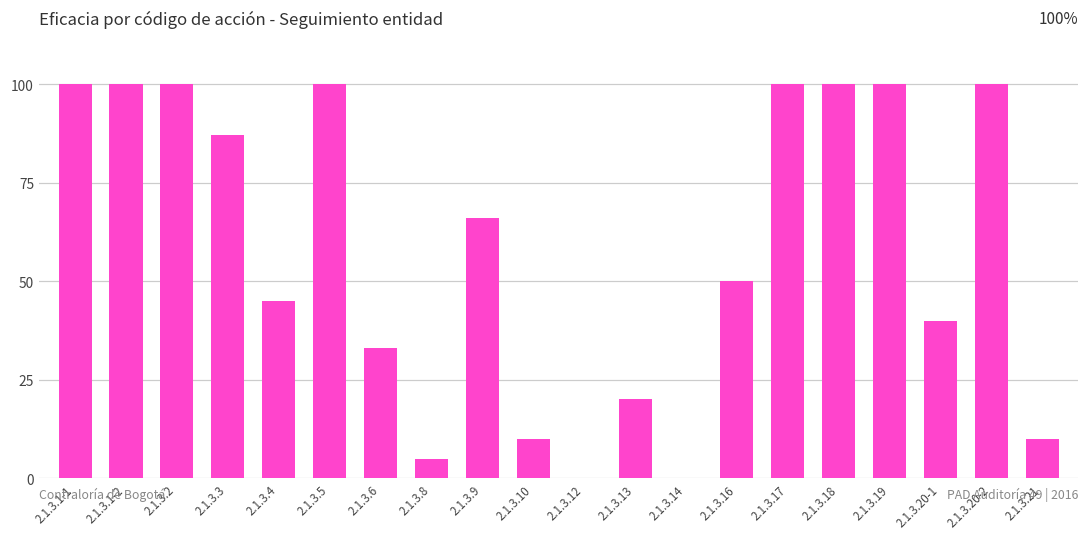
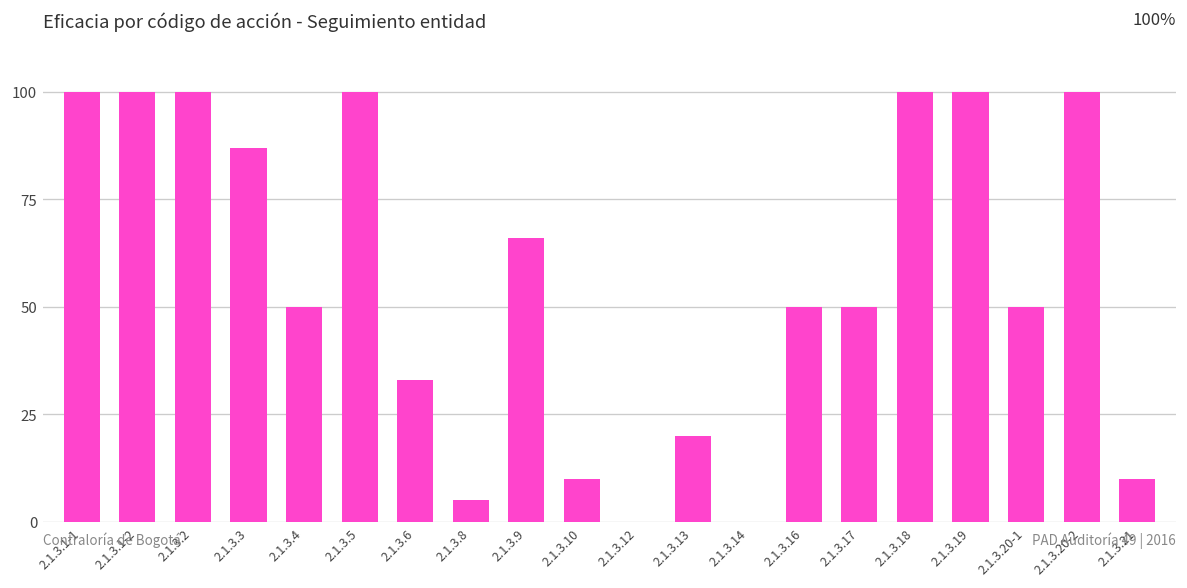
  {
    "2.1.3.1-1": 100,
    "2.1.3.1-2": 100,
    "2.1.3.2": 100,
    "2.1.3.3": 87,
-   "2.1.3.4": 45,
+   "2.1.3.4": 50,
    "2.1.3.5": 100,
    "2.1.3.6": 33,
    "2.1.3.8": 5,
    "2.1.3.9": 66,
    "2.1.3.10": 10,
    "2.1.3.12": 0,
    "2.1.3.13": 20,
    "2.1.3.14": 0,
    "2.1.3.16": 50,
-   "2.1.3.17": 100,
+   "2.1.3.17": 50,
    "2.1.3.18": 100,
    "2.1.3.19": 100,
-   "2.1.3.20-1": 40,
+   "2.1.3.20-1": 50,
    "2.1.3.20-2": 100,
    "2.1.3.21": 10
  }
